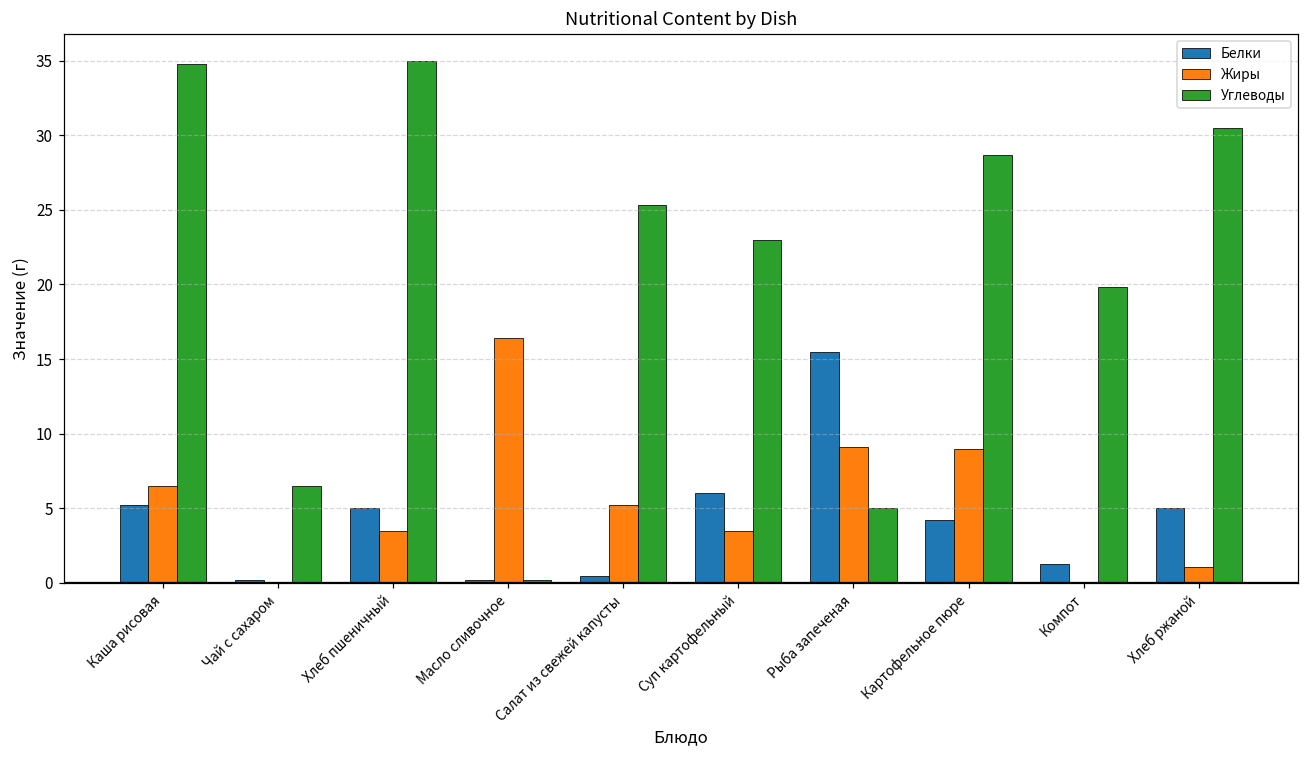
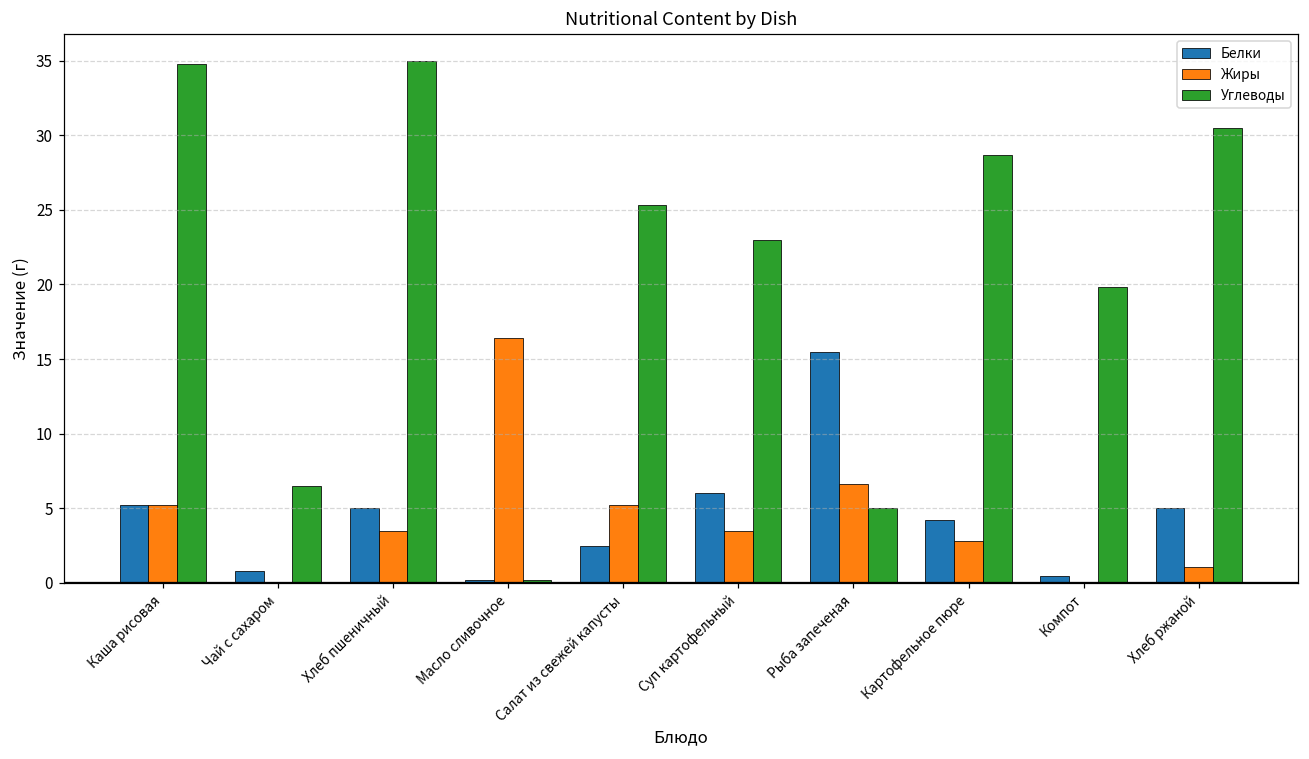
  {
    "Белки": {
      "Каша рисовая": 5.2,
-     "Чай с сахаром": 0.2,
+     "Чай с сахаром": 0.8,
      "Хлеб пшеничный": 5.0,
      "Масло сливочное": 0.2,
-     "Салат из свежей капусты": 0.5,
+     "Салат из свежей капусты": 2.5,
      "Суп картофельный": 6.0,
      "Рыба запеченая": 15.5,
      "Картофельное пюре": 4.2,
-     "Компот": 1.3,
+     "Компот": 0.5,
      "Хлеб ржаной": 5.0
    },
    "Жиры": {
-     "Каша рисовая": 6.5,
+     "Каша рисовая": 5.2,
      "Чай с сахаром": 0.0,
      "Хлеб пшеничный": 3.5,
      "Масло сливочное": 16.4,
      "Салат из свежей капусты": 5.2,
      "Суп картофельный": 3.5,
-     "Рыба запеченая": 9.1,
-     "Картофельное пюре": 9.0,
+     "Рыба запеченая": 6.6,
+     "Картофельное пюре": 2.8,
      "Компот": 0.0,
      "Хлеб ржаной": 1.1
    },
    "Углеводы": {
      "Каша рисовая": 34.8,
      "Чай с сахаром": 6.5,
      "Хлеб пшеничный": 35.0,
      "Масло сливочное": 0.2,
      "Салат из свежей капусты": 25.3,
      "Суп картофельный": 23.0,
      "Рыба запеченая": 5.0,
      "Картофельное пюре": 28.7,
      "Компот": 19.8,
      "Хлеб ржаной": 30.5
    }
  }
